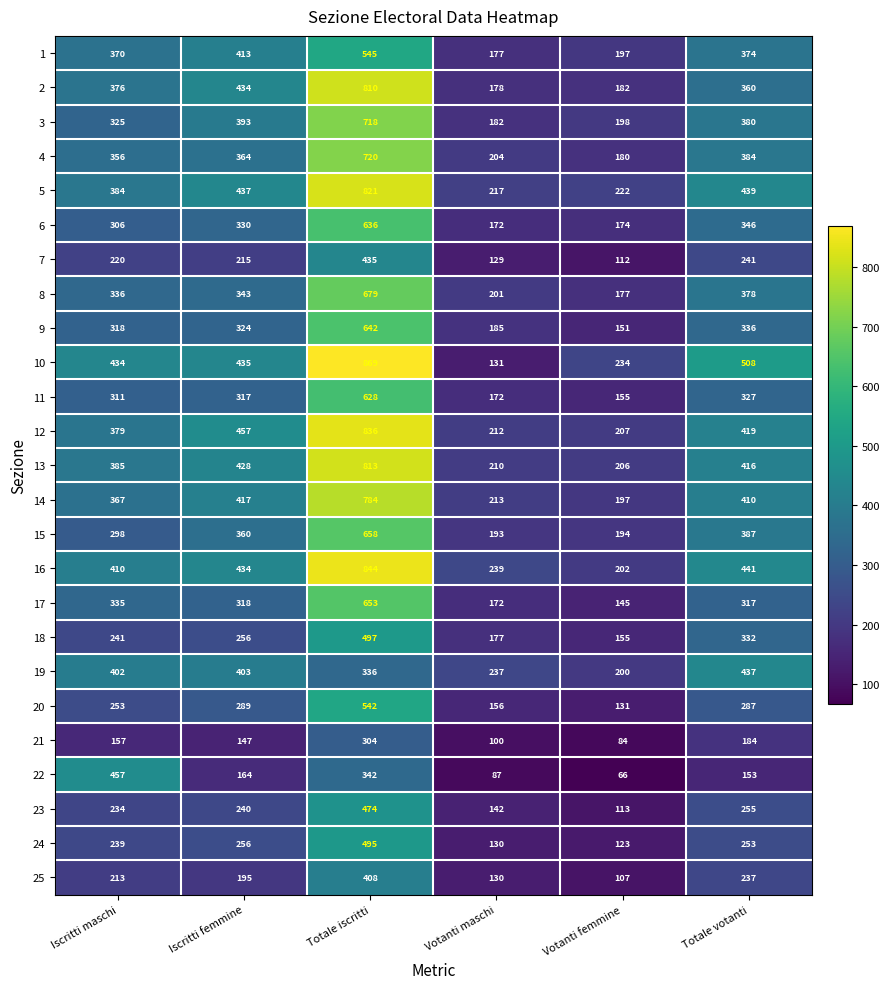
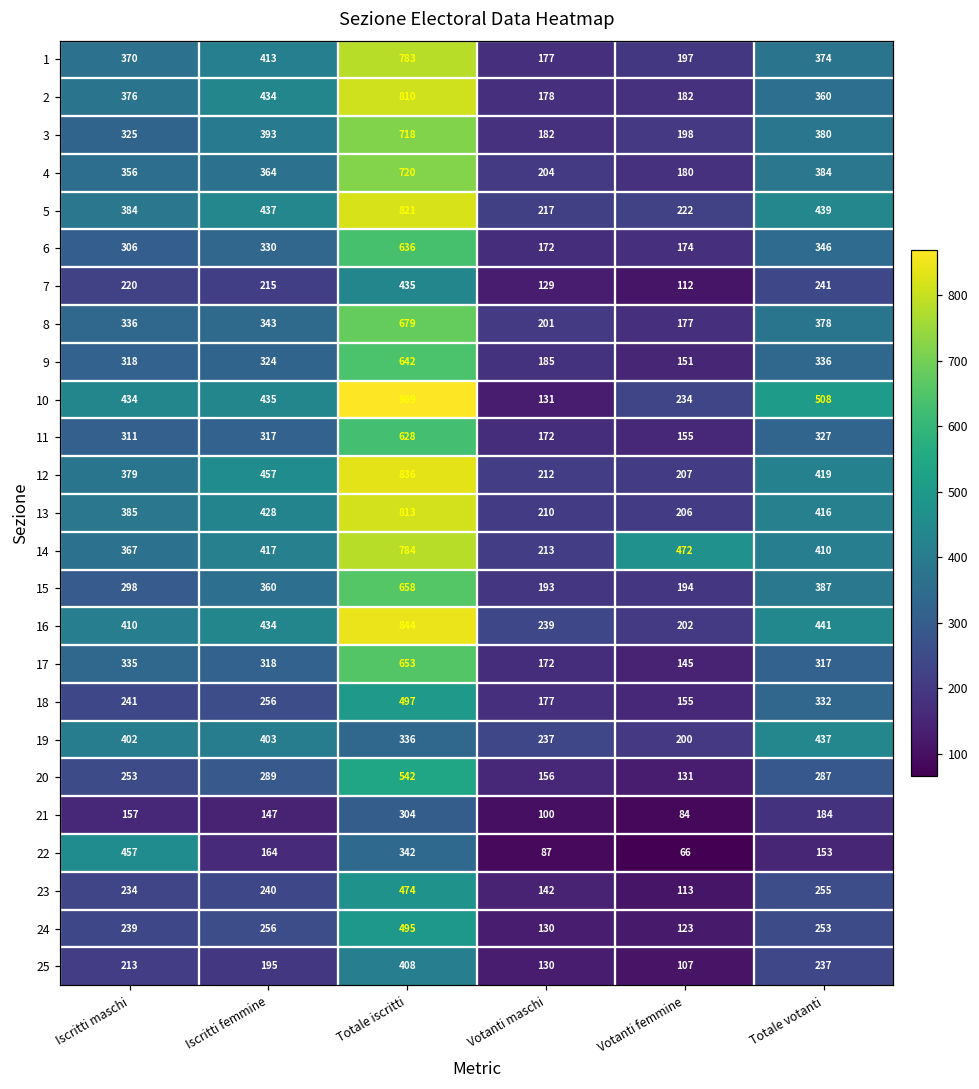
  {
    "1": {
      "Iscritti maschi": 370,
      "Iscritti femmine": 413,
-     "Totale iscritti": 545,
+     "Totale iscritti": 783,
      "Votanti maschi": 177,
      "Votanti femmine": 197,
      "Totale votanti": 374
    },
    "2": {
      "Iscritti maschi": 376,
      "Iscritti femmine": 434,
      "Totale iscritti": 810,
      "Votanti maschi": 178,
      "Votanti femmine": 182,
      "Totale votanti": 360
    },
    "3": {
      "Iscritti maschi": 325,
      "Iscritti femmine": 393,
      "Totale iscritti": 718,
      "Votanti maschi": 182,
      "Votanti femmine": 198,
      "Totale votanti": 380
    },
    "4": {
      "Iscritti maschi": 356,
      "Iscritti femmine": 364,
      "Totale iscritti": 720,
      "Votanti maschi": 204,
      "Votanti femmine": 180,
      "Totale votanti": 384
    },
    "5": {
      "Iscritti maschi": 384,
      "Iscritti femmine": 437,
      "Votanti maschi": 217,
      "Votanti femmine": 222,
      "Totale votanti": 439
    },
    "6": {
      "Iscritti maschi": 306,
      "Iscritti femmine": 330,
      "Totale iscritti": 636,
      "Votanti maschi": 172,
      "Votanti femmine": 174,
      "Totale votanti": 346
    },
    "7": {
      "Iscritti maschi": 220,
      "Iscritti femmine": 215,
      "Totale iscritti": 435,
      "Votanti maschi": 129,
      "Votanti femmine": 112,
      "Totale votanti": 241
    },
    "8": {
      "Iscritti maschi": 336,
      "Iscritti femmine": 343,
      "Totale iscritti": 679,
      "Votanti maschi": 201,
      "Votanti femmine": 177,
      "Totale votanti": 378
    },
    "9": {
      "Iscritti maschi": 318,
      "Iscritti femmine": 324,
      "Totale iscritti": 642,
      "Votanti maschi": 185,
      "Votanti femmine": 151,
      "Totale votanti": 336
    },
    "10": {
      "Iscritti maschi": 434,
      "Iscritti femmine": 435,
      "Votanti maschi": 131,
      "Votanti femmine": 234,
      "Totale votanti": 508
    },
    "11": {
      "Iscritti maschi": 311,
      "Iscritti femmine": 317,
      "Totale iscritti": 628,
      "Votanti maschi": 172,
      "Votanti femmine": 155,
      "Totale votanti": 327
    },
    "12": {
      "Iscritti maschi": 379,
      "Iscritti femmine": 457,
      "Votanti maschi": 212,
      "Votanti femmine": 207,
      "Totale votanti": 419
    },
    "13": {
      "Iscritti maschi": 385,
      "Iscritti femmine": 428,
      "Votanti maschi": 210,
      "Votanti femmine": 206,
      "Totale votanti": 416
    },
    "14": {
      "Iscritti maschi": 367,
      "Iscritti femmine": 417,
      "Totale iscritti": 784,
      "Votanti maschi": 213,
-     "Votanti femmine": 197,
+     "Votanti femmine": 472,
      "Totale votanti": 410
    },
    "15": {
      "Iscritti maschi": 298,
      "Iscritti femmine": 360,
      "Totale iscritti": 658,
      "Votanti maschi": 193,
      "Votanti femmine": 194,
      "Totale votanti": 387
    },
    "16": {
      "Iscritti maschi": 410,
      "Iscritti femmine": 434,
      "Votanti maschi": 239,
      "Votanti femmine": 202,
      "Totale votanti": 441
    },
    "17": {
      "Iscritti maschi": 335,
      "Iscritti femmine": 318,
      "Totale iscritti": 653,
      "Votanti maschi": 172,
      "Votanti femmine": 145,
      "Totale votanti": 317
    },
    "18": {
      "Iscritti maschi": 241,
      "Iscritti femmine": 256,
      "Totale iscritti": 497,
      "Votanti maschi": 177,
      "Votanti femmine": 155,
      "Totale votanti": 332
    },
    "19": {
      "Iscritti maschi": 402,
      "Iscritti femmine": 403,
      "Totale iscritti": 336,
      "Votanti maschi": 237,
      "Votanti femmine": 200,
      "Totale votanti": 437
    },
    "20": {
      "Iscritti maschi": 253,
      "Iscritti femmine": 289,
      "Totale iscritti": 542,
      "Votanti maschi": 156,
      "Votanti femmine": 131,
      "Totale votanti": 287
    },
    "21": {
      "Iscritti maschi": 157,
      "Iscritti femmine": 147,
      "Totale iscritti": 304,
      "Votanti maschi": 100,
      "Votanti femmine": 84,
      "Totale votanti": 184
    },
    "22": {
      "Iscritti maschi": 457,
      "Iscritti femmine": 164,
      "Totale iscritti": 342,
      "Votanti maschi": 87,
      "Votanti femmine": 66,
      "Totale votanti": 153
    },
    "23": {
      "Iscritti maschi": 234,
      "Iscritti femmine": 240,
      "Totale iscritti": 474,
      "Votanti maschi": 142,
      "Votanti femmine": 113,
      "Totale votanti": 255
    },
    "24": {
      "Iscritti maschi": 239,
      "Iscritti femmine": 256,
      "Totale iscritti": 495,
      "Votanti maschi": 130,
      "Votanti femmine": 123,
      "Totale votanti": 253
    },
    "25": {
      "Iscritti maschi": 213,
      "Iscritti femmine": 195,
      "Totale iscritti": 408,
      "Votanti maschi": 130,
      "Votanti femmine": 107,
      "Totale votanti": 237
    }
  }
